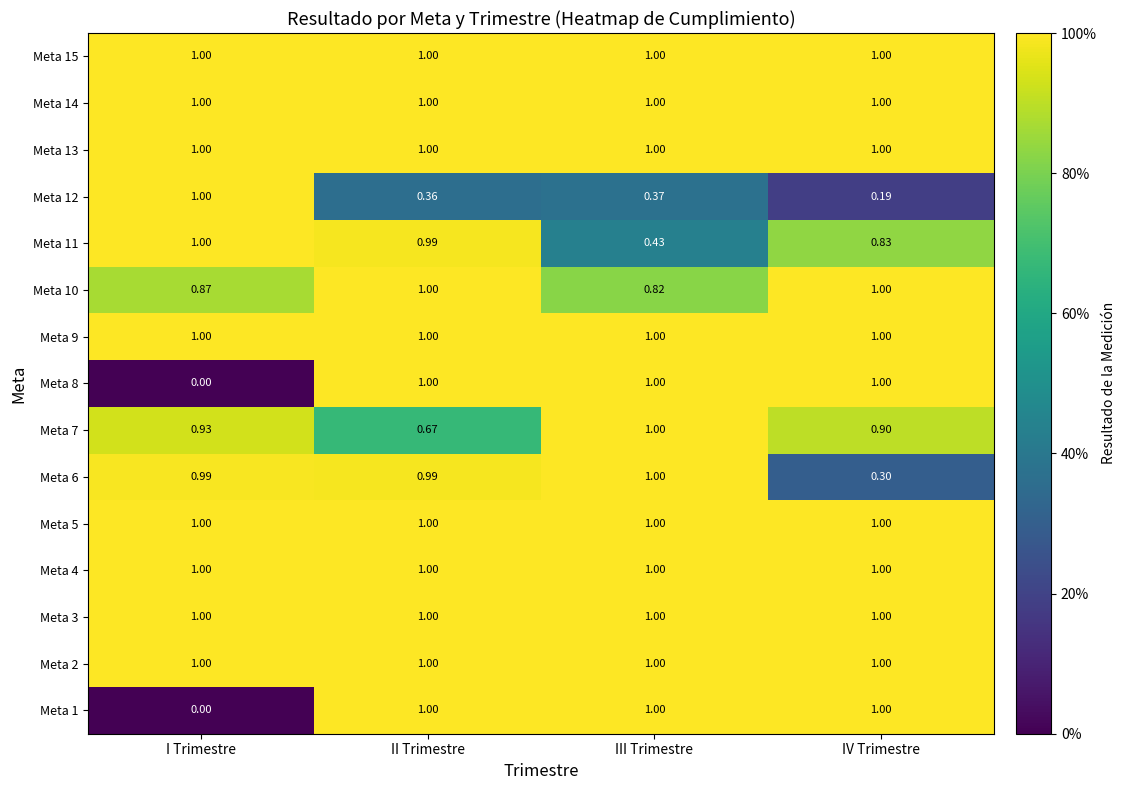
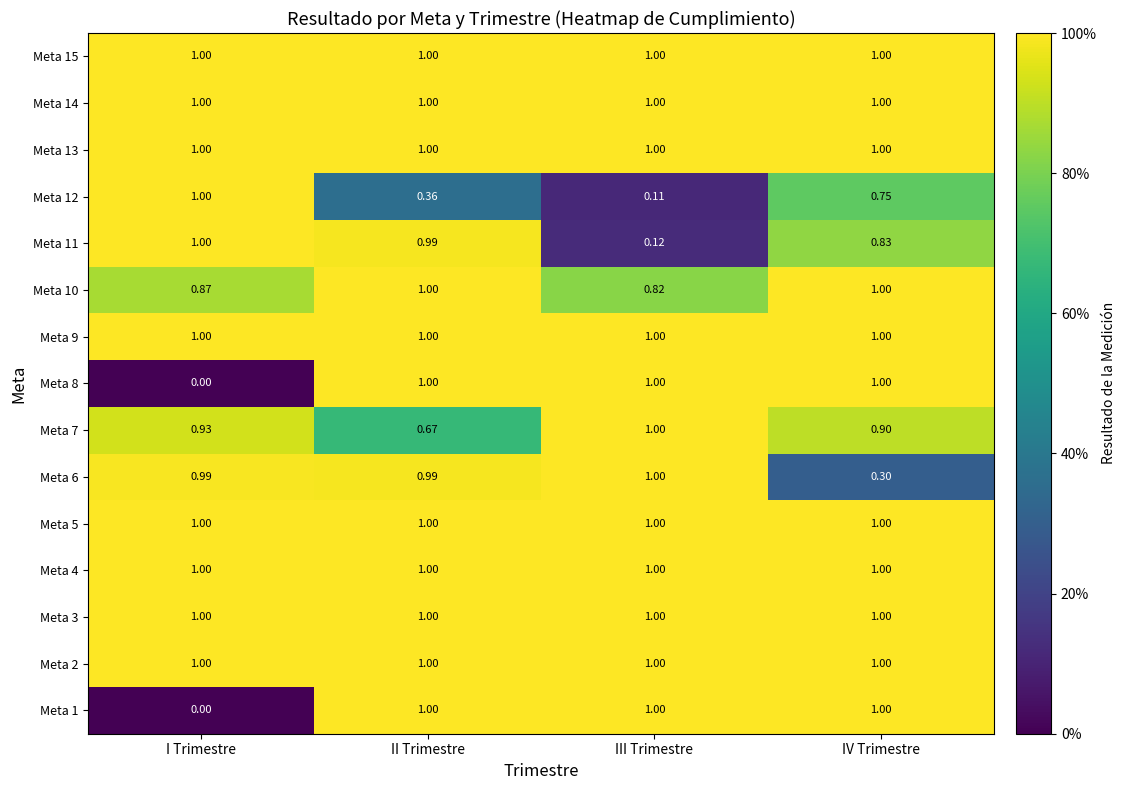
  {
    "Meta 15": {
      "I Trimestre": 1.00,
      "II Trimestre": 1.00,
      "III Trimestre": 1.00,
      "IV Trimestre": 1.00
    },
    "Meta 14": {
      "I Trimestre": 1.00,
      "II Trimestre": 1.00,
      "III Trimestre": 1.00,
      "IV Trimestre": 1.00
    },
    "Meta 13": {
      "I Trimestre": 1.00,
      "II Trimestre": 1.00,
      "III Trimestre": 1.00,
      "IV Trimestre": 1.00
    },
    "Meta 12": {
      "I Trimestre": 1.00,
      "II Trimestre": 0.36,
-     "III Trimestre": 0.37,
-     "IV Trimestre": 0.19
+     "III Trimestre": 0.11,
+     "IV Trimestre": 0.75
    },
    "Meta 11": {
      "I Trimestre": 1.00,
      "II Trimestre": 0.99,
-     "III Trimestre": 0.43,
+     "III Trimestre": 0.12,
      "IV Trimestre": 0.83
    },
    "Meta 10": {
      "I Trimestre": 0.87,
      "II Trimestre": 1.00,
      "III Trimestre": 0.82,
      "IV Trimestre": 1.00
    },
    "Meta 9": {
      "I Trimestre": 1.00,
      "II Trimestre": 1.00,
      "III Trimestre": 1.00,
      "IV Trimestre": 1.00
    },
    "Meta 8": {
      "I Trimestre": 0.00,
      "II Trimestre": 1.00,
      "III Trimestre": 1.00,
      "IV Trimestre": 1.00
    },
    "Meta 7": {
      "I Trimestre": 0.93,
      "II Trimestre": 0.67,
      "III Trimestre": 1.00,
      "IV Trimestre": 0.90
    },
    "Meta 6": {
      "I Trimestre": 0.99,
      "II Trimestre": 0.99,
      "III Trimestre": 1.00,
      "IV Trimestre": 0.30
    },
    "Meta 5": {
      "I Trimestre": 1.00,
      "II Trimestre": 1.00,
      "III Trimestre": 1.00,
      "IV Trimestre": 1.00
    },
    "Meta 4": {
      "I Trimestre": 1.00,
      "II Trimestre": 1.00,
      "III Trimestre": 1.00,
      "IV Trimestre": 1.00
    },
    "Meta 3": {
      "I Trimestre": 1.00,
      "II Trimestre": 1.00,
      "III Trimestre": 1.00,
      "IV Trimestre": 1.00
    },
    "Meta 2": {
      "I Trimestre": 1.00,
      "II Trimestre": 1.00,
      "III Trimestre": 1.00,
      "IV Trimestre": 1.00
    },
    "Meta 1": {
      "I Trimestre": 0.00,
      "II Trimestre": 1.00,
      "III Trimestre": 1.00,
      "IV Trimestre": 1.00
    }
  }
